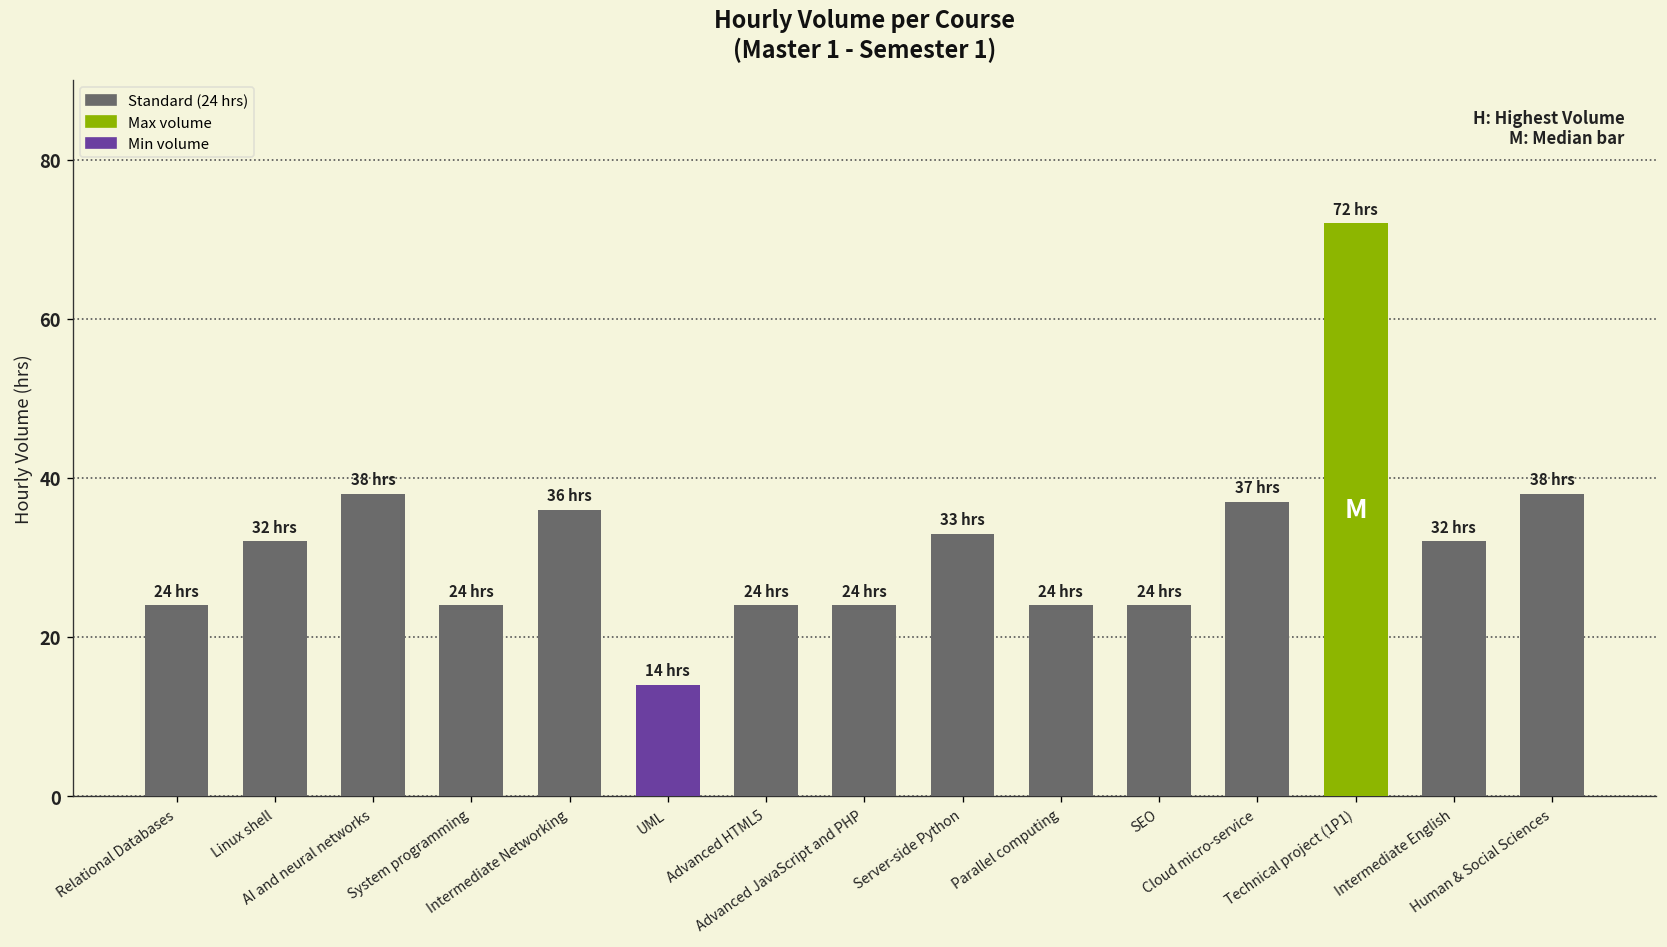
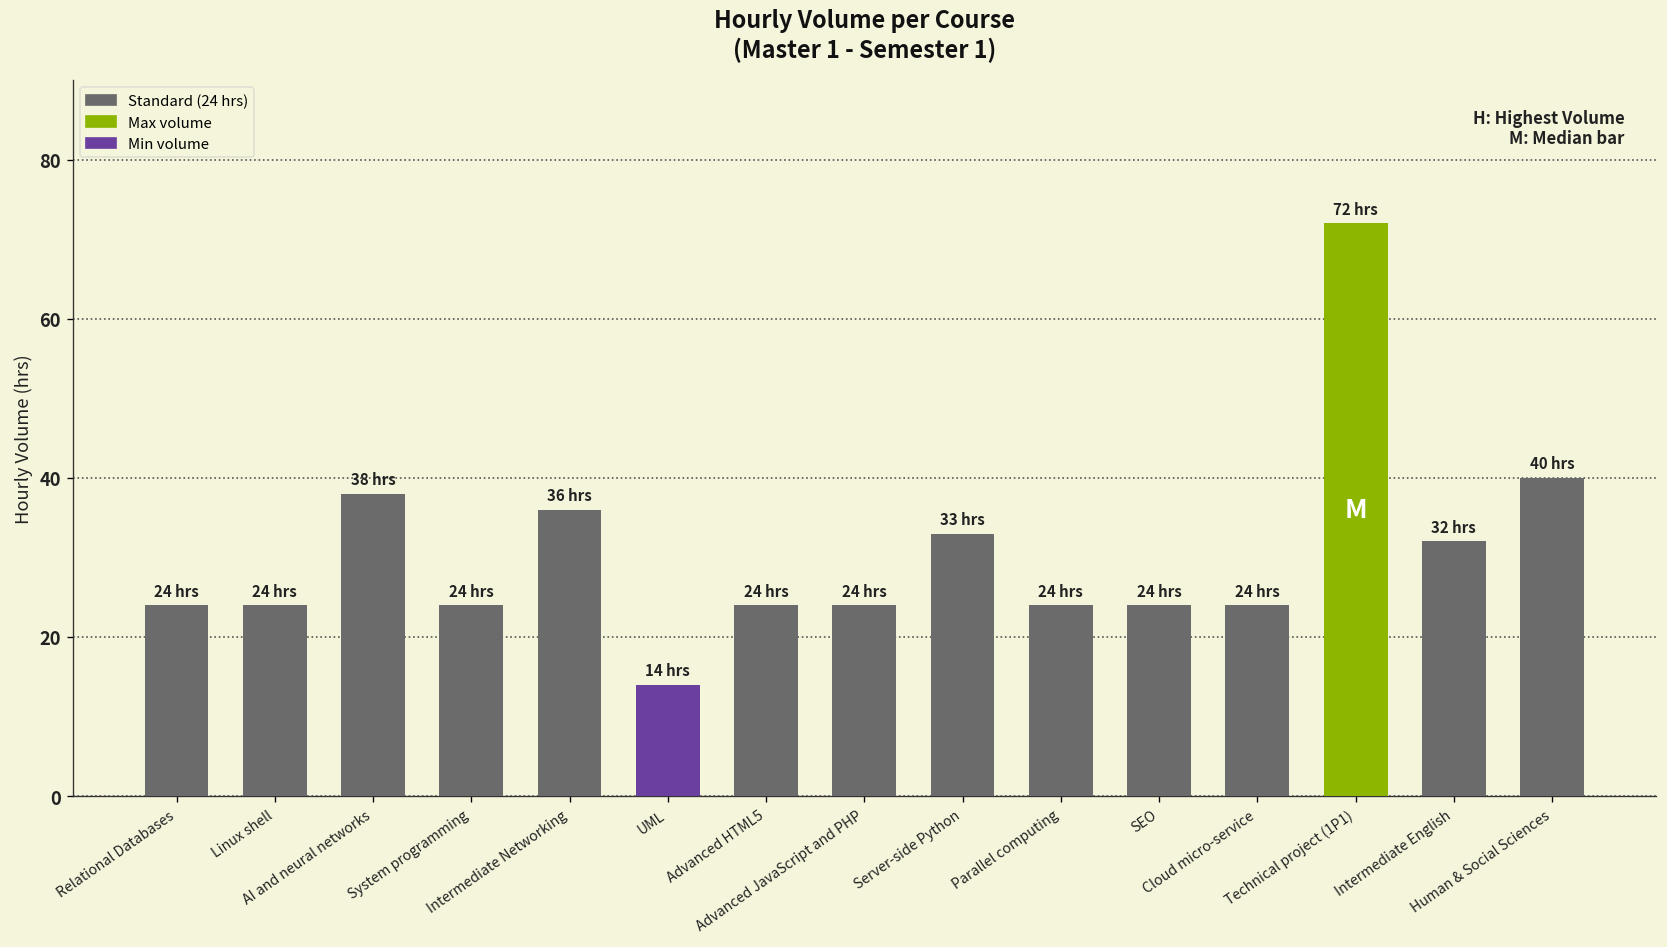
  {
    "Relational Databases": 24,
-   "Linux shell": 32,
+   "Linux shell": 24,
    "AI and neural networks": 38,
    "System programming": 24,
    "Intermediate Networking": 36,
    "UML": 14,
    "Advanced HTML5": 24,
    "Advanced JavaScript and PHP": 24,
    "Server-side Python": 33,
    "Parallel computing": 24,
    "SEO": 24,
-   "Cloud micro-service": 37,
+   "Cloud micro-service": 24,
    "Technical project (1P1)": 72,
    "Intermediate English": 32,
-   "Human & Social Sciences": 38
+   "Human & Social Sciences": 40
  }
